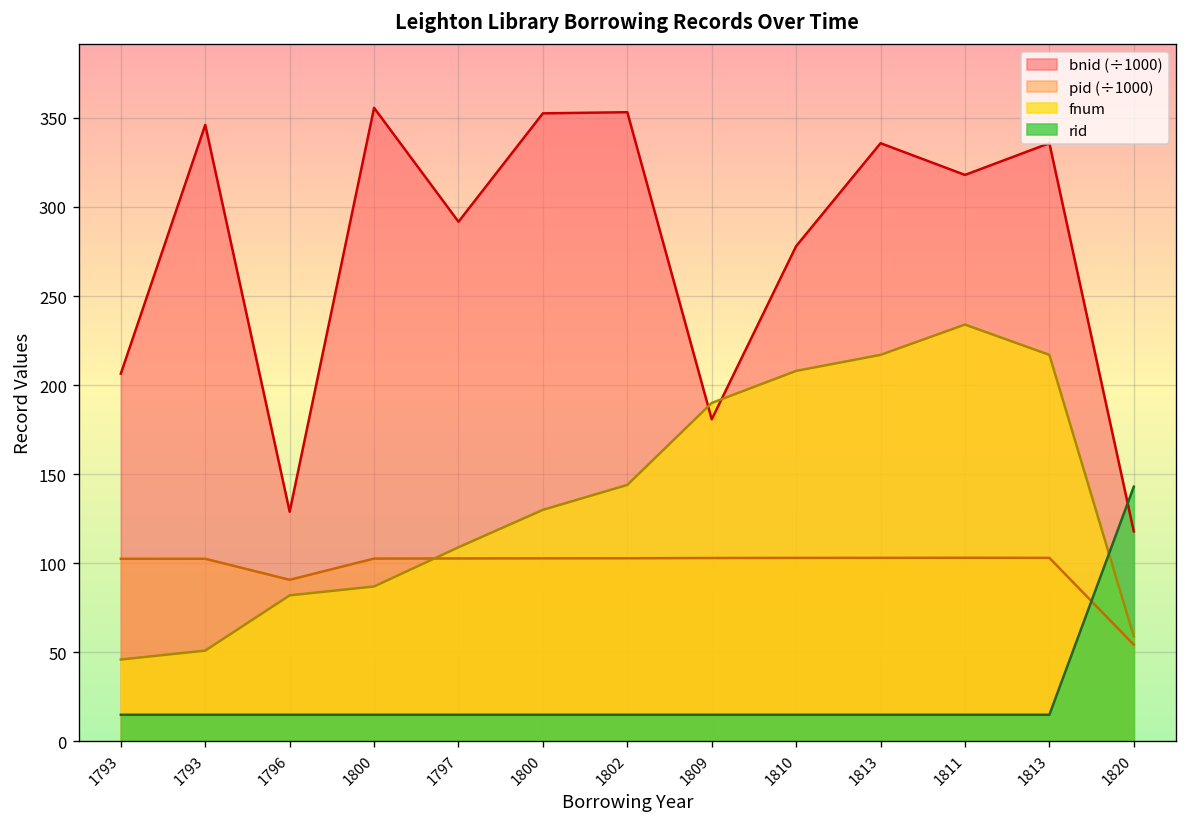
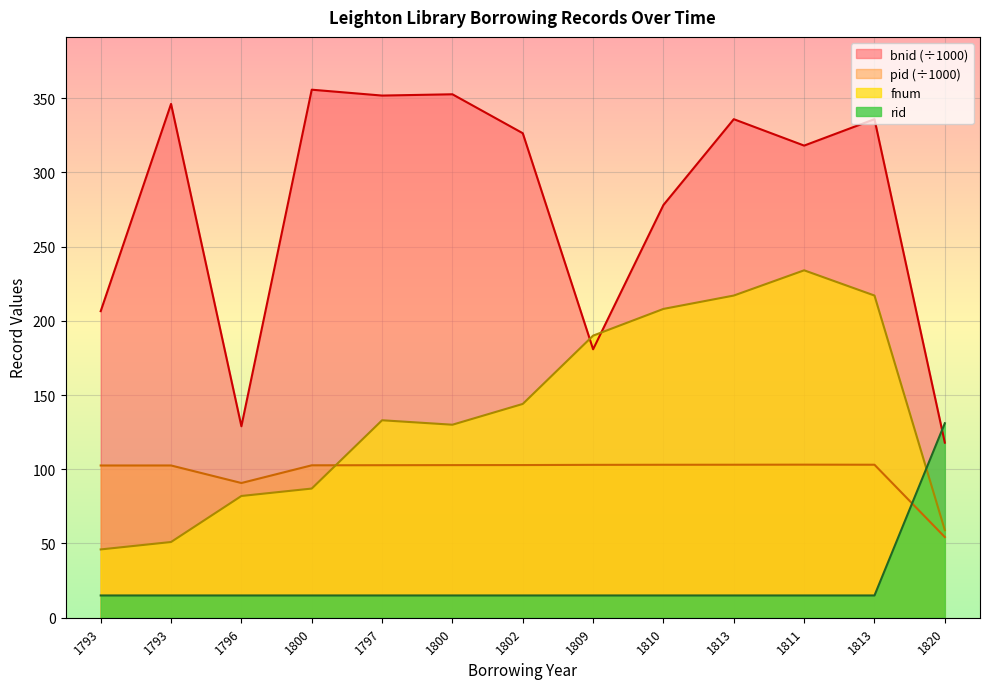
  {
    "bnid (÷1000)": {
      "1796": 129,
-     "1797": 292,
-     "1802": 353,
+     "1797": 352,
+     "1802": 326,
      "1809": 181,
      "1810": 278,
      "1811": 318,
      "1820": 118
    },
    "pid (÷1000)": {
      "1796": 91,
      "1797": 103,
      "1802": 103,
      "1809": 103,
      "1810": 103,
      "1811": 103,
      "1820": 54
    },
    "fnum": {
      "1796": 82,
-     "1797": 109,
+     "1797": 133,
      "1802": 144,
      "1809": 190,
      "1810": 208,
      "1811": 234,
      "1820": 59
    },
    "rid": {
      "1796": 15,
      "1797": 15,
      "1802": 15,
      "1809": 15,
      "1810": 15,
      "1811": 15,
-     "1820": 143
+     "1820": 131
    }
  }
